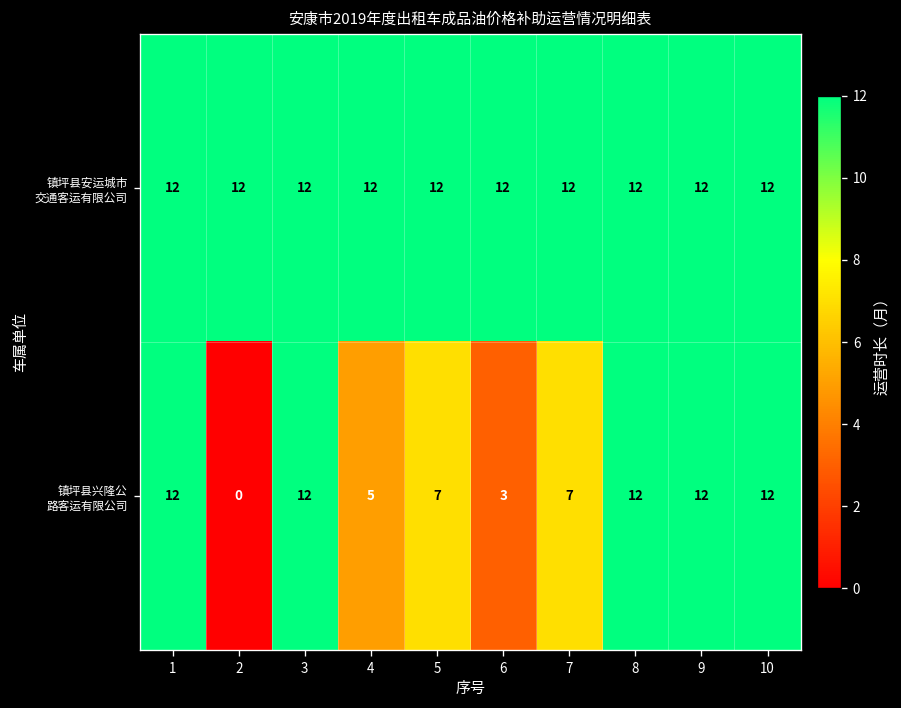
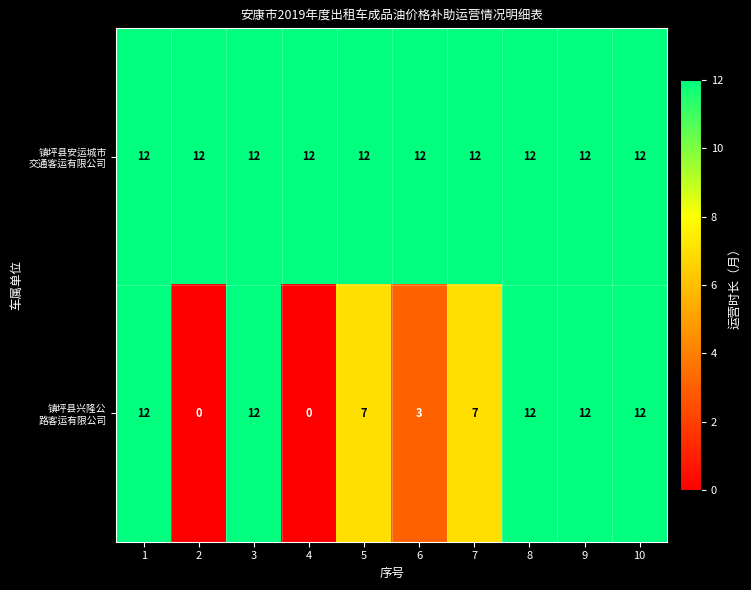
  {
    "镇坪县安运城市 交通客运有限公司": {
      "1": 12,
      "2": 12,
      "3": 12,
      "4": 12,
      "5": 12,
      "6": 12,
      "7": 12,
      "8": 12,
      "9": 12,
      "10": 12
    },
    "镇坪县兴隆公 路客运有限公司": {
      "1": 12,
      "2": 0,
      "3": 12,
-     "4": 5,
+     "4": 0,
      "5": 7,
      "6": 3,
      "7": 7,
      "8": 12,
      "9": 12,
      "10": 12
    }
  }
